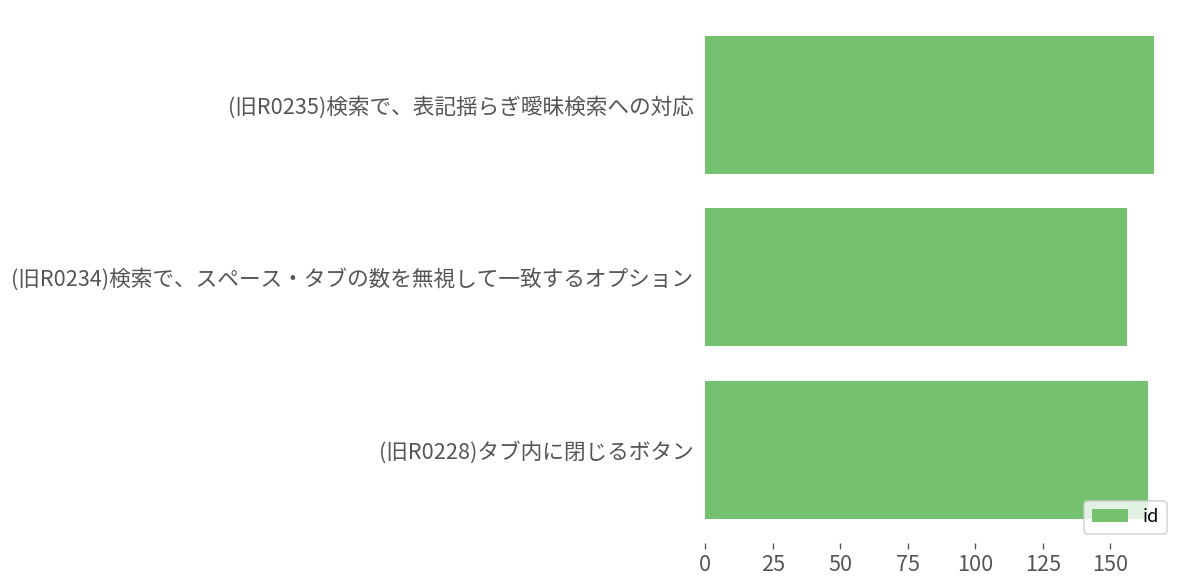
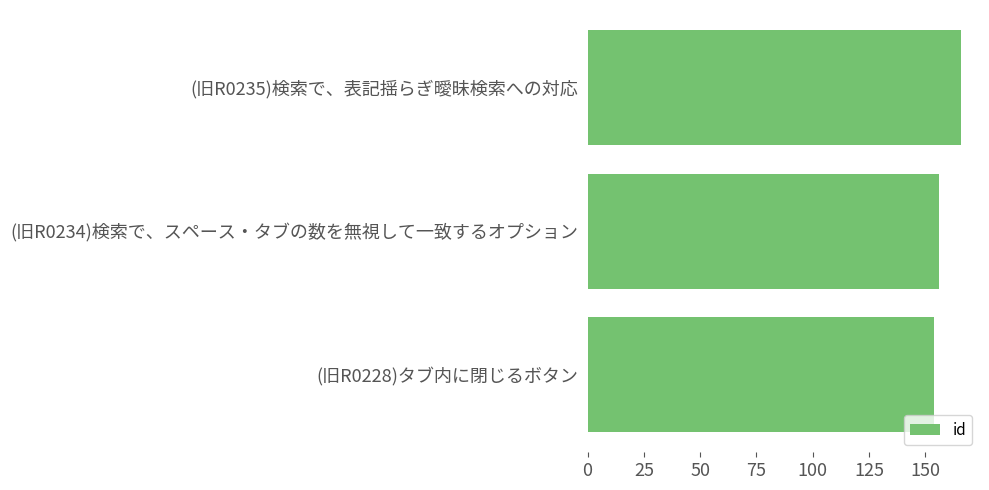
  {
    "(旧R0235)検索で、表記揺らぎ曖昧検索への対応": 166,
    "(旧R0234)検索で、スペース・タブの数を無視して一致するオプション": 156,
-   "(旧R0228)タブ内に閉じるボタン": 164
+   "(旧R0228)タブ内に閉じるボタン": 154
  }
